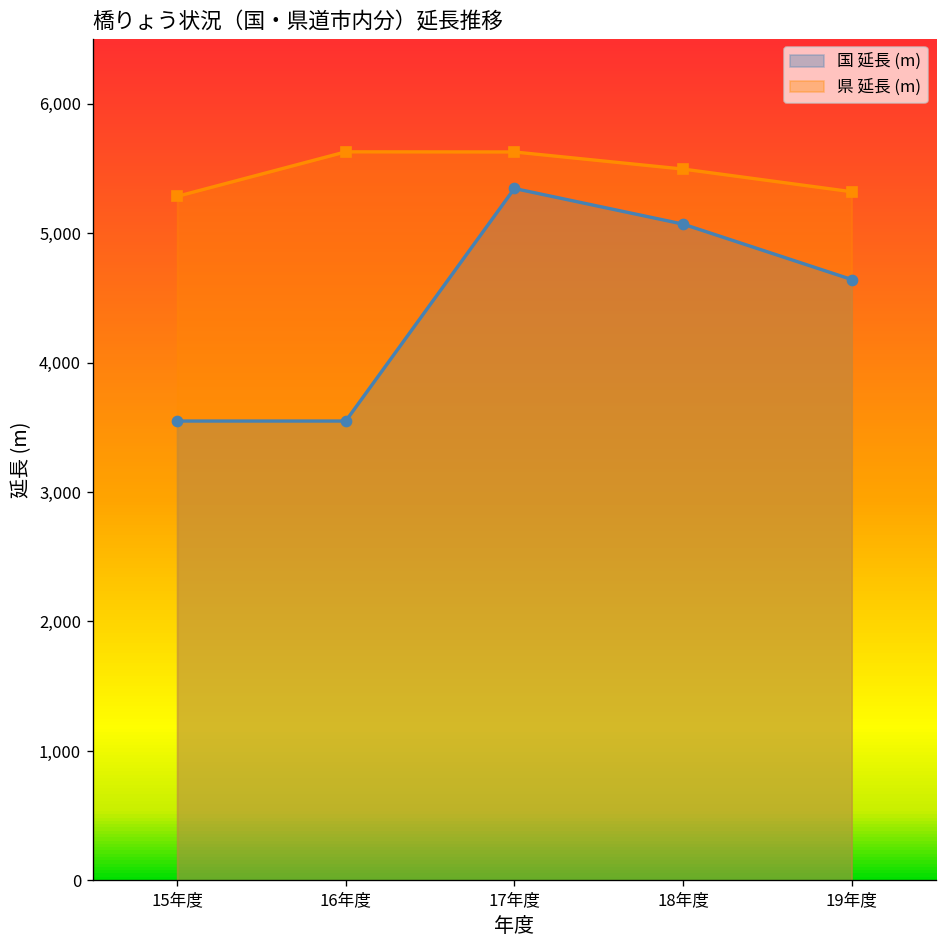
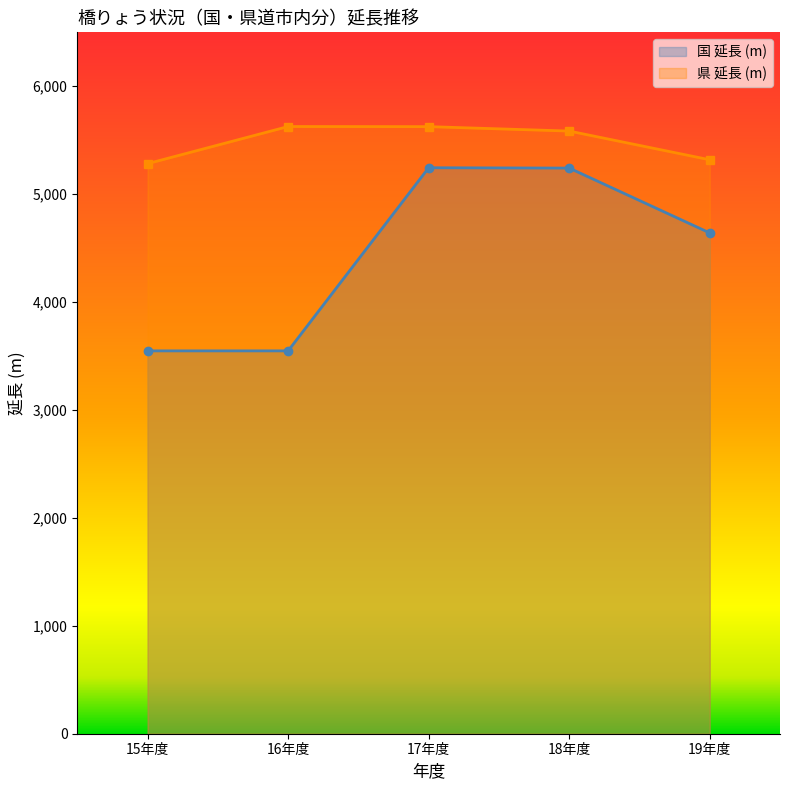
  {
    "国 延長 (m)": {
      "15年度": "3,550",
      "16年度": "3,550",
-     "17年度": "5,340",
-     "18年度": "5,070",
+     "17年度": "5,250",
+     "18年度": "5,240",
      "19年度": "4,640"
    },
    "県 延長 (m)": {
      "15年度": "5,280",
      "16年度": "5,630",
      "17年度": "5,630",
-     "18年度": "5,490",
+     "18年度": "5,590",
      "19年度": "5,320"
    }
  }
